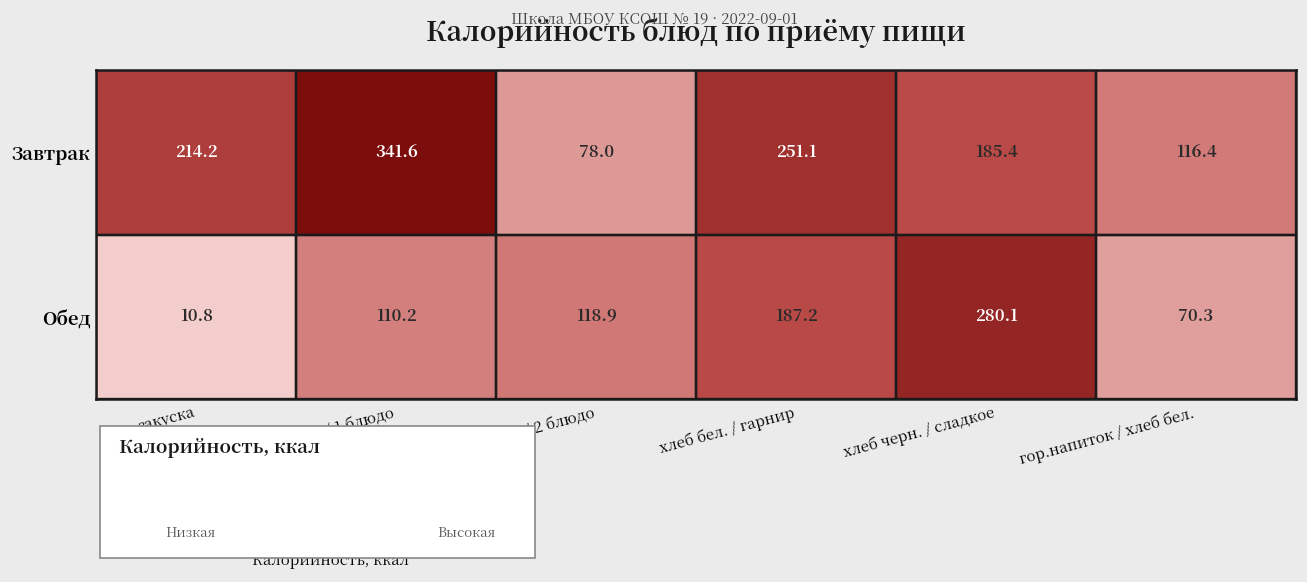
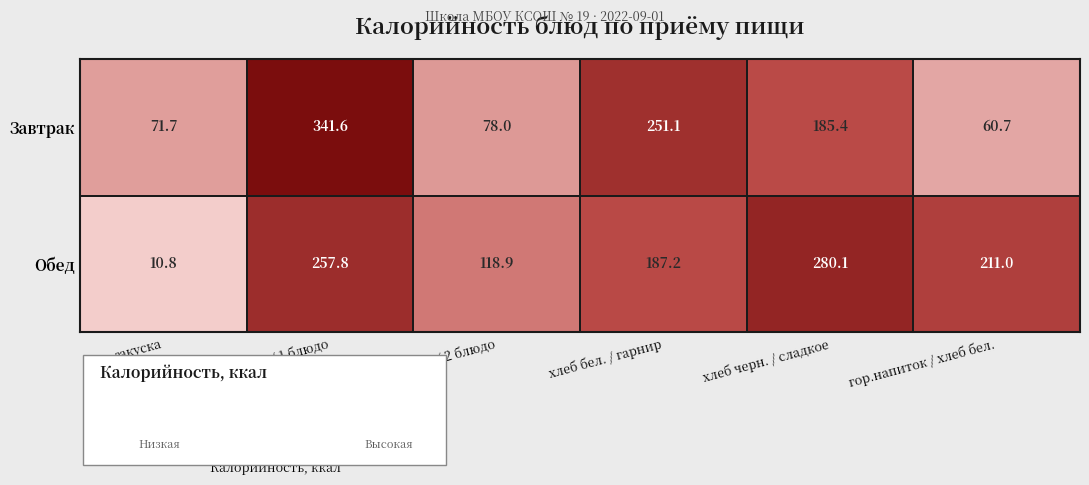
  {
    "Завтрак": {
-     "закуска": 214.2,
+     "закуска": 71.7,
      "гор.блюдо / 1 блюдо": 341.6,
      "фрукты / 2 блюдо": 78.0,
      "хлеб бел. / гарнир": 251.1,
      "хлеб черн. / сладкое": 185.4,
-     "гор.напиток / хлеб бел.": 116.4
+     "гор.напиток / хлеб бел.": 60.7
    },
    "Обед": {
      "закуска": 10.8,
-     "гор.блюдо / 1 блюдо": 110.2,
+     "гор.блюдо / 1 блюдо": 257.8,
      "фрукты / 2 блюдо": 118.9,
      "хлеб бел. / гарнир": 187.2,
      "хлеб черн. / сладкое": 280.1,
-     "гор.напиток / хлеб бел.": 70.3
+     "гор.напиток / хлеб бел.": 211.0
    }
  }
